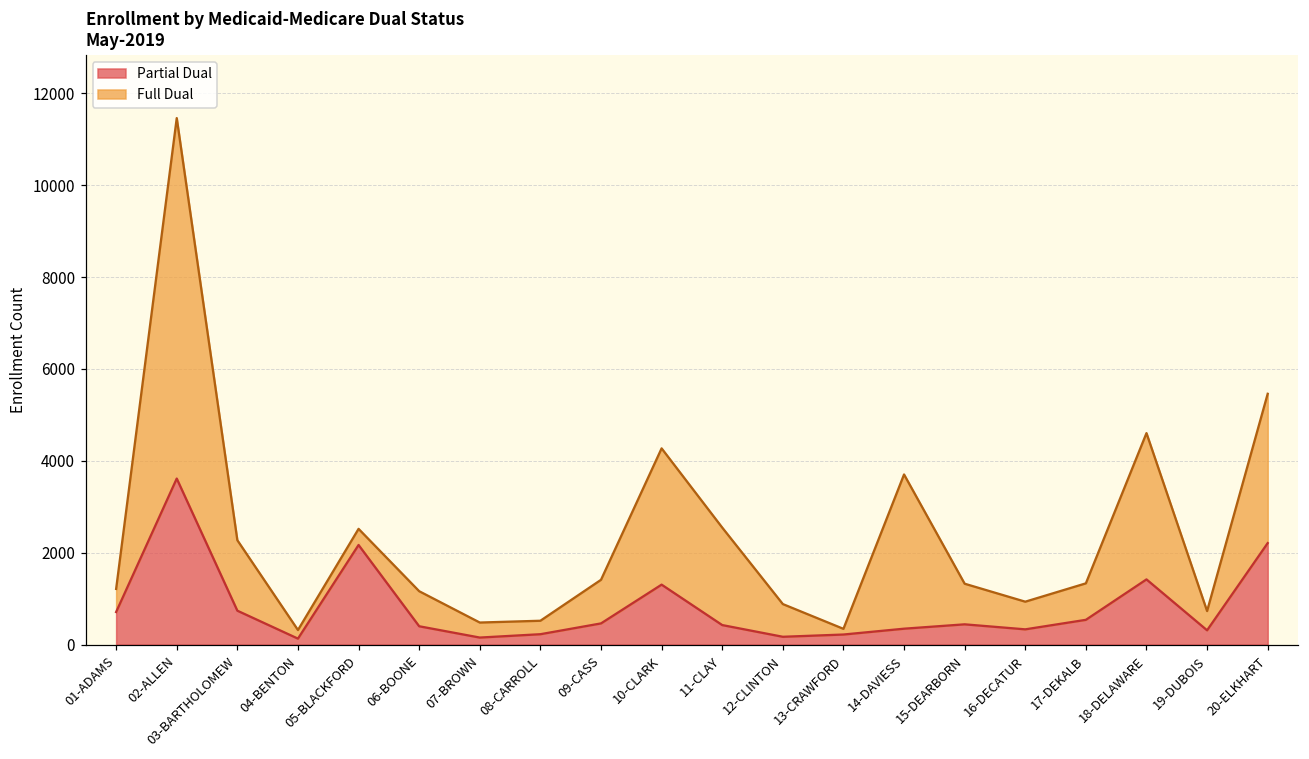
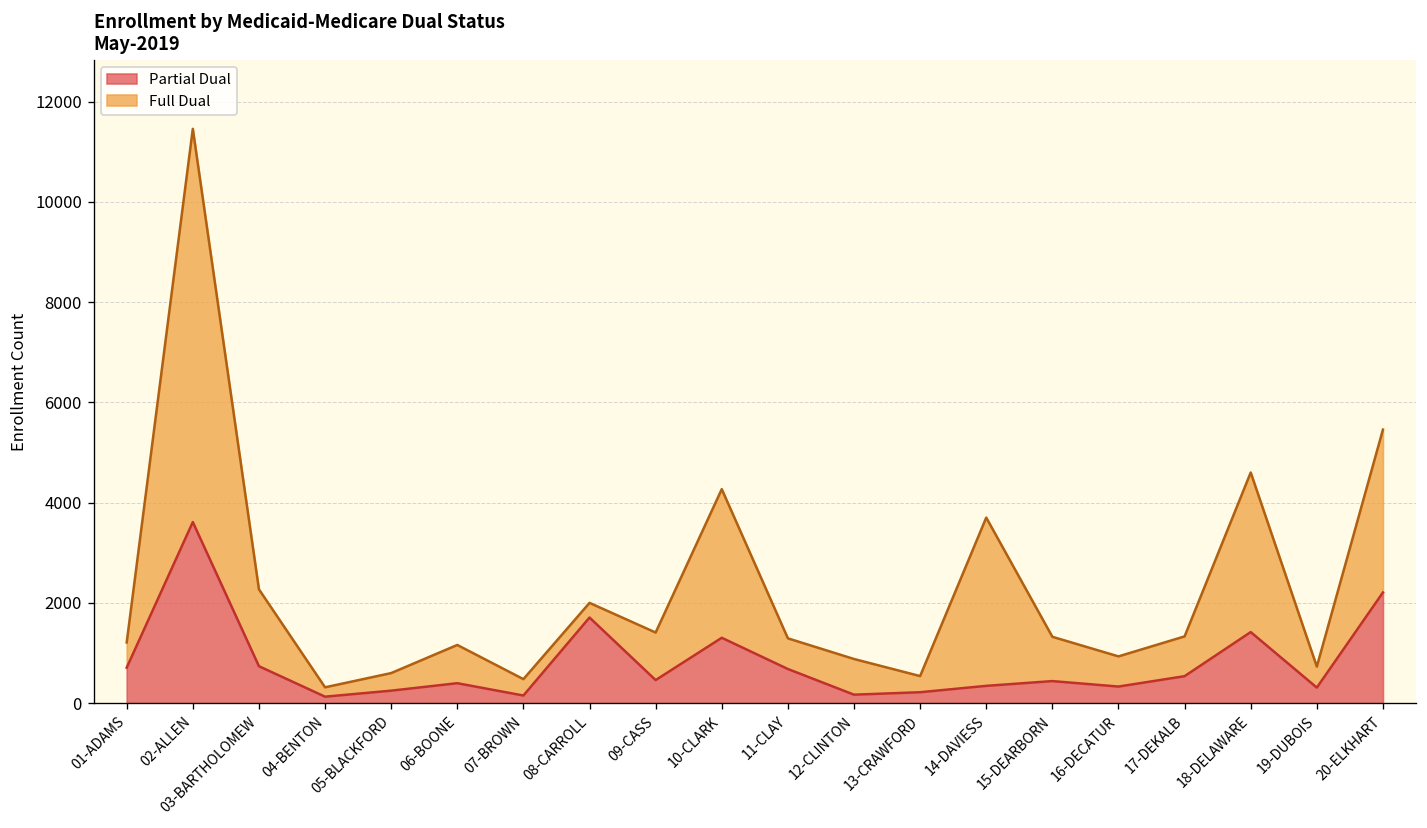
  {
    "Partial Dual": {
      "01-ADAMS": 700,
      "02-ALLEN": 3600,
      "03-BARTHOLOMEW": 700,
      "04-BENTON": 100,
-     "05-BLACKFORD": 2200,
+     "05-BLACKFORD": 200,
      "06-BOONE": 400,
      "07-BROWN": 200,
-     "08-CARROLL": 200,
+     "08-CARROLL": 1700,
      "09-CASS": 500,
      "10-CLARK": 1300,
-     "11-CLAY": 400,
+     "11-CLAY": 700,
      "12-CLINTON": 200,
      "13-CRAWFORD": 200,
      "14-DAVIESS": 300,
      "15-DEARBORN": 400,
      "16-DECATUR": 300,
      "17-DEKALB": 500,
      "18-DELAWARE": 1400,
      "19-DUBOIS": 300,
      "20-ELKHART": 2200
    },
    "Full Dual": {
      "01-ADAMS": 500,
      "02-ALLEN": 7800,
      "03-BARTHOLOMEW": 1500,
      "04-BENTON": 200,
      "05-BLACKFORD": 400,
      "06-BOONE": 800,
      "07-BROWN": 300,
      "08-CARROLL": 300,
      "09-CASS": 900,
      "10-CLARK": 3000,
-     "11-CLAY": 2100,
+     "11-CLAY": 600,
      "12-CLINTON": 700,
-     "13-CRAWFORD": 100,
+     "13-CRAWFORD": 300,
      "14-DAVIESS": 3400,
      "15-DEARBORN": 900,
      "16-DECATUR": 600,
      "17-DEKALB": 800,
      "18-DELAWARE": 3200,
      "19-DUBOIS": 400,
      "20-ELKHART": 3300
    }
  }
